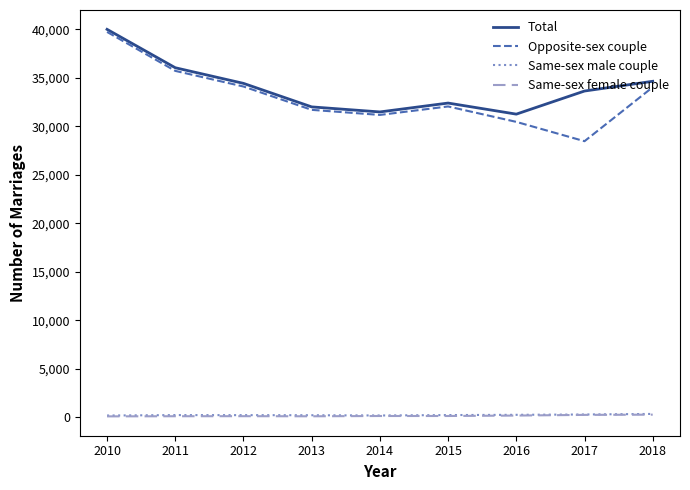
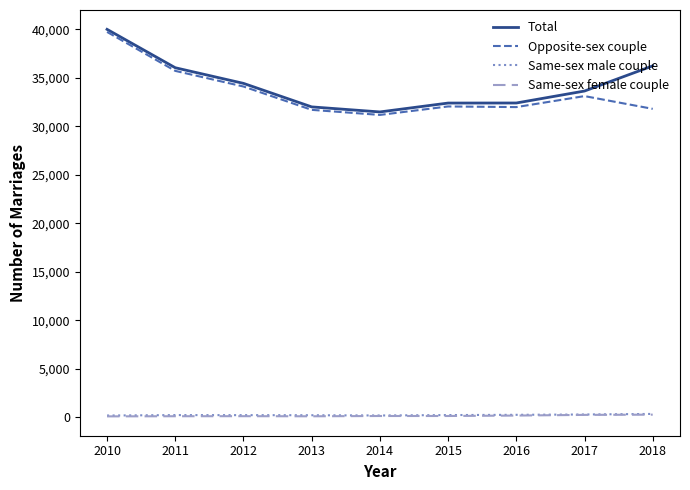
  {
    "Total": {
      "2011": "36,000",
      "2012": "34,000",
      "2013": "32,000",
      "2014": "31,000",
      "2015": "32,000",
-     "2016": "31,000",
+     "2016": "32,000",
      "2017": "34,000",
-     "2018": "35,000"
+     "2018": "36,000"
    },
    "Opposite-sex couple": {
      "2011": "36,000",
      "2012": "34,000",
      "2013": "32,000",
      "2014": "31,000",
      "2015": "32,000",
-     "2016": "30,000",
-     "2017": "28,000",
-     "2018": "34,000"
+     "2016": "32,000",
+     "2017": "33,000",
+     "2018": "32,000"
    }
  }
